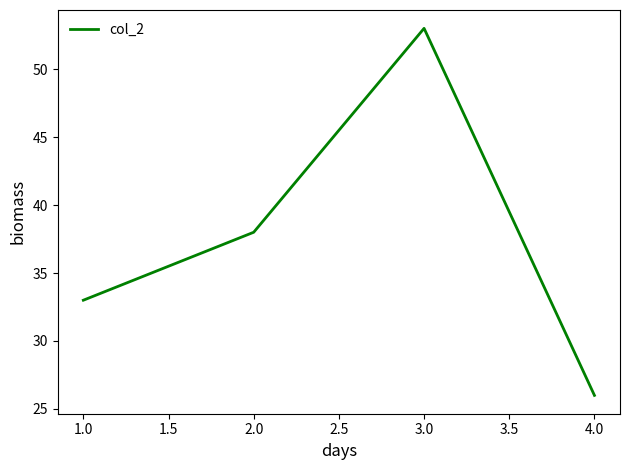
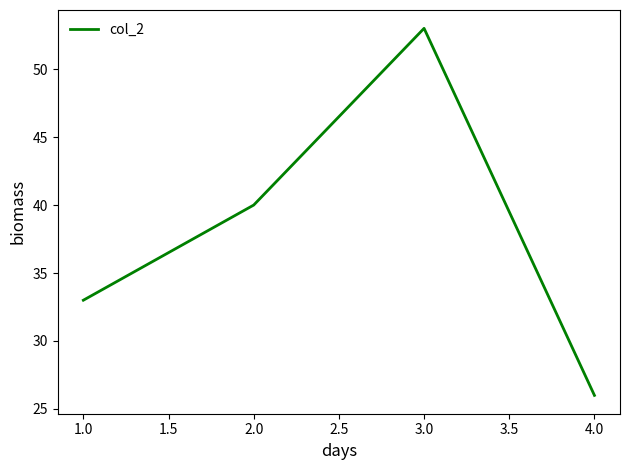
  {
    "1.0": 33,
-   "2.0": 38,
+   "2.0": 40,
    "3.0": 53,
    "4.0": 26
  }
